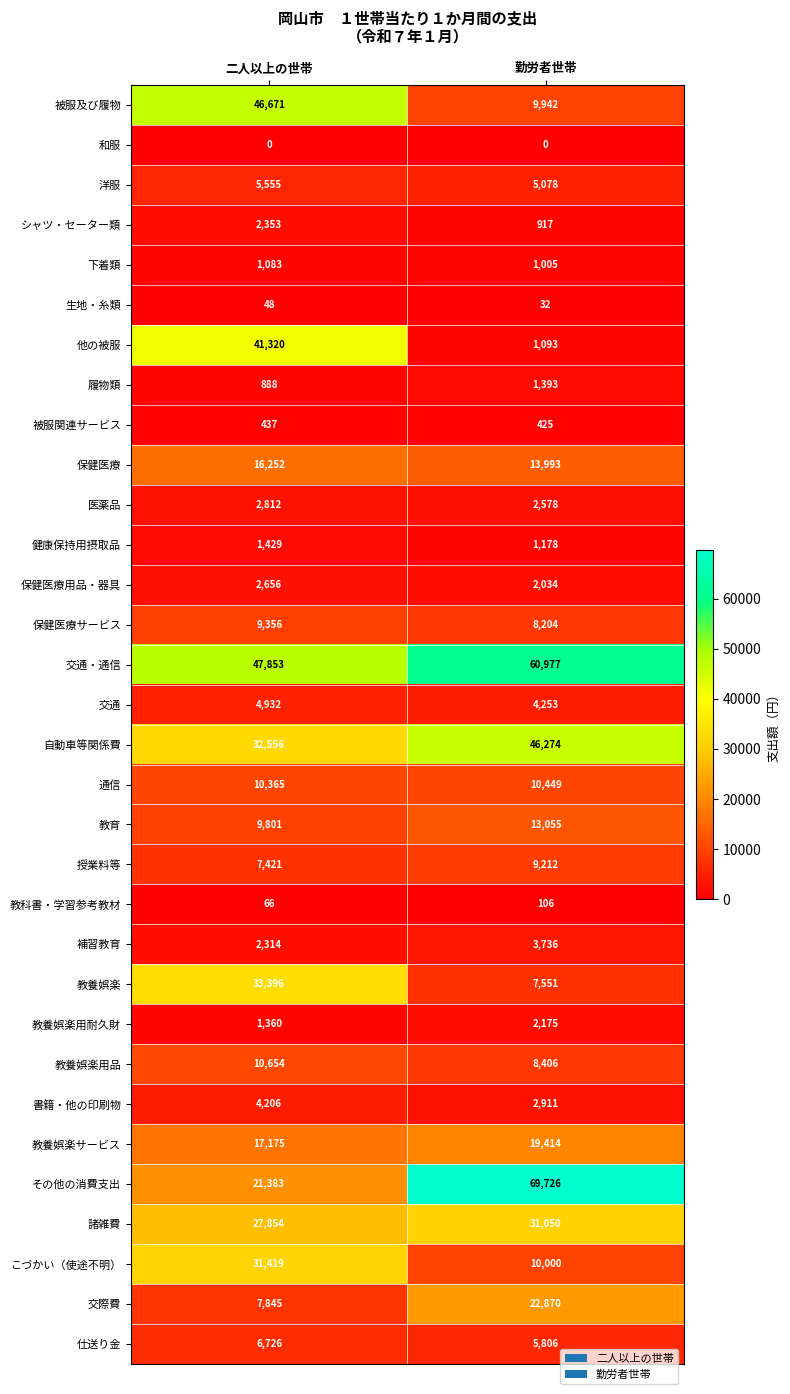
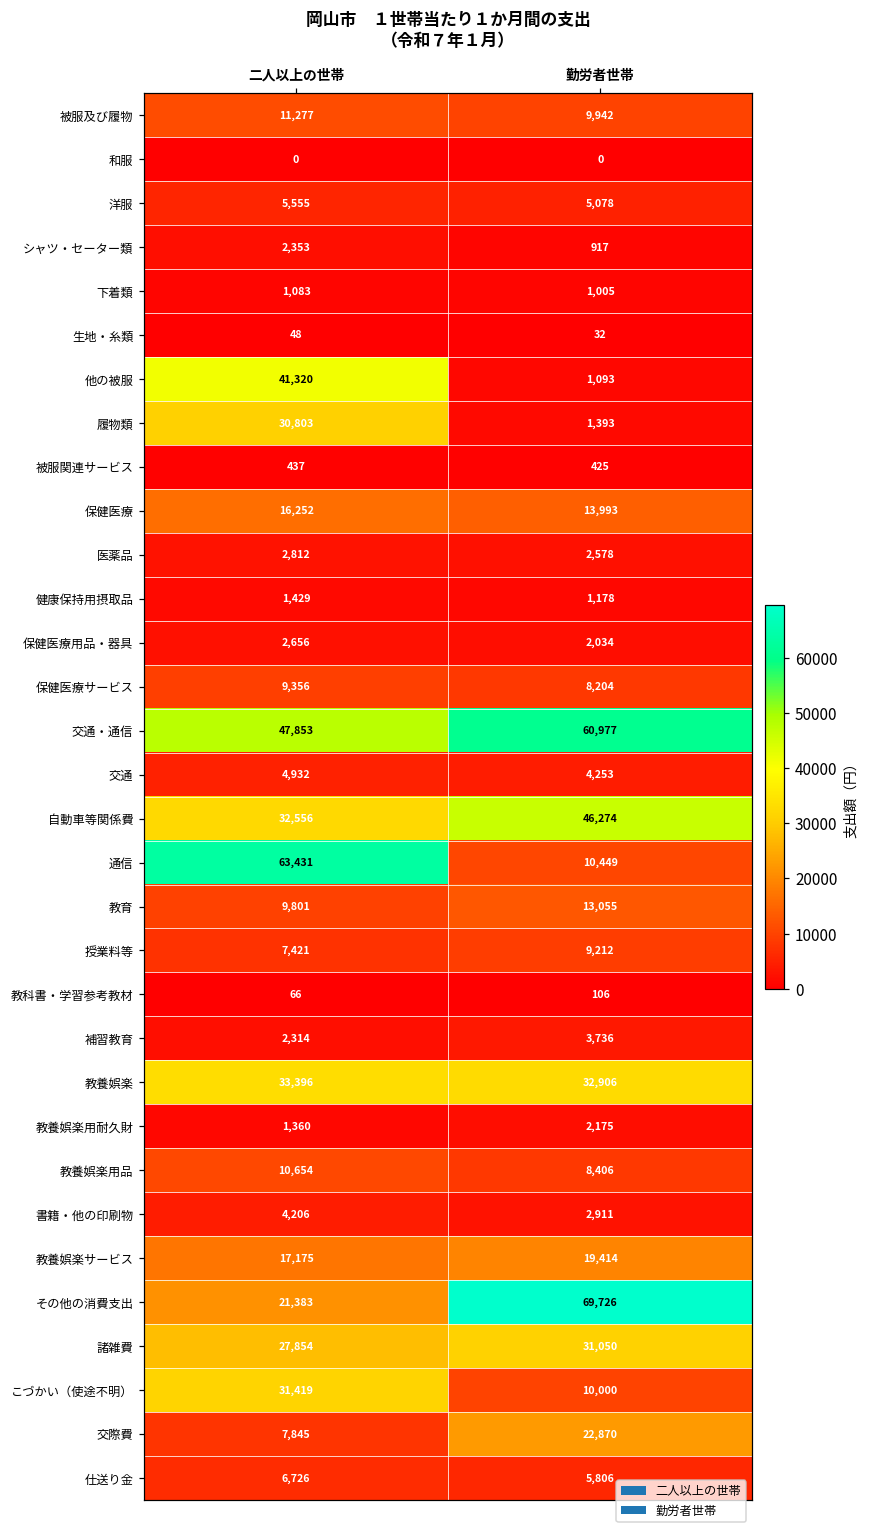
  {
    "被服及び履物": {
-     "二人以上の世帯": "46,671",
+     "二人以上の世帯": "11,277",
      "勤労者世帯": "9,942"
    },
    "和服": {
      "二人以上の世帯": "0",
      "勤労者世帯": "0"
    },
    "洋服": {
      "二人以上の世帯": "5,555",
      "勤労者世帯": "5,078"
    },
    "シャツ・セーター類": {
      "二人以上の世帯": "2,353",
      "勤労者世帯": "917"
    },
    "下着類": {
      "二人以上の世帯": "1,083",
      "勤労者世帯": "1,005"
    },
    "生地・糸類": {
      "二人以上の世帯": "48",
      "勤労者世帯": "32"
    },
    "他の被服": {
      "二人以上の世帯": "41,320",
      "勤労者世帯": "1,093"
    },
    "履物類": {
-     "二人以上の世帯": "888",
+     "二人以上の世帯": "30,803",
      "勤労者世帯": "1,393"
    },
    "被服関連サービス": {
      "二人以上の世帯": "437",
      "勤労者世帯": "425"
    },
    "保健医療": {
      "二人以上の世帯": "16,252",
      "勤労者世帯": "13,993"
    },
    "医薬品": {
      "二人以上の世帯": "2,812",
      "勤労者世帯": "2,578"
    },
    "健康保持用摂取品": {
      "二人以上の世帯": "1,429",
      "勤労者世帯": "1,178"
    },
    "保健医療用品・器具": {
      "二人以上の世帯": "2,656",
      "勤労者世帯": "2,034"
    },
    "保健医療サービス": {
      "二人以上の世帯": "9,356",
      "勤労者世帯": "8,204"
    },
    "交通・通信": {
      "二人以上の世帯": "47,853",
      "勤労者世帯": "60,977"
    },
    "交通": {
      "二人以上の世帯": "4,932",
      "勤労者世帯": "4,253"
    },
    "自動車等関係費": {
      "二人以上の世帯": "32,556",
      "勤労者世帯": "46,274"
    },
    "通信": {
-     "二人以上の世帯": "10,365",
+     "二人以上の世帯": "63,431",
      "勤労者世帯": "10,449"
    },
    "教育": {
      "二人以上の世帯": "9,801",
      "勤労者世帯": "13,055"
    },
    "授業料等": {
      "二人以上の世帯": "7,421",
      "勤労者世帯": "9,212"
    },
    "教科書・学習参考教材": {
      "二人以上の世帯": "66",
      "勤労者世帯": "106"
    },
    "補習教育": {
      "二人以上の世帯": "2,314",
      "勤労者世帯": "3,736"
    },
    "教養娯楽": {
      "二人以上の世帯": "33,396",
-     "勤労者世帯": "7,551"
+     "勤労者世帯": "32,906"
    },
    "教養娯楽用耐久財": {
      "二人以上の世帯": "1,360",
      "勤労者世帯": "2,175"
    },
    "教養娯楽用品": {
      "二人以上の世帯": "10,654",
      "勤労者世帯": "8,406"
    },
    "書籍・他の印刷物": {
      "二人以上の世帯": "4,206",
      "勤労者世帯": "2,911"
    },
    "教養娯楽サービス": {
      "二人以上の世帯": "17,175",
      "勤労者世帯": "19,414"
    },
    "その他の消費支出": {
      "二人以上の世帯": "21,383",
      "勤労者世帯": "69,726"
    },
    "諸雑費": {
      "二人以上の世帯": "27,854",
      "勤労者世帯": "31,050"
    },
    "こづかい（使途不明）": {
      "二人以上の世帯": "31,419",
      "勤労者世帯": "10,000"
    },
    "交際費": {
      "二人以上の世帯": "7,845",
      "勤労者世帯": "22,870"
    },
    "仕送り金": {
      "二人以上の世帯": "6,726",
      "勤労者世帯": "5,806"
    }
  }
